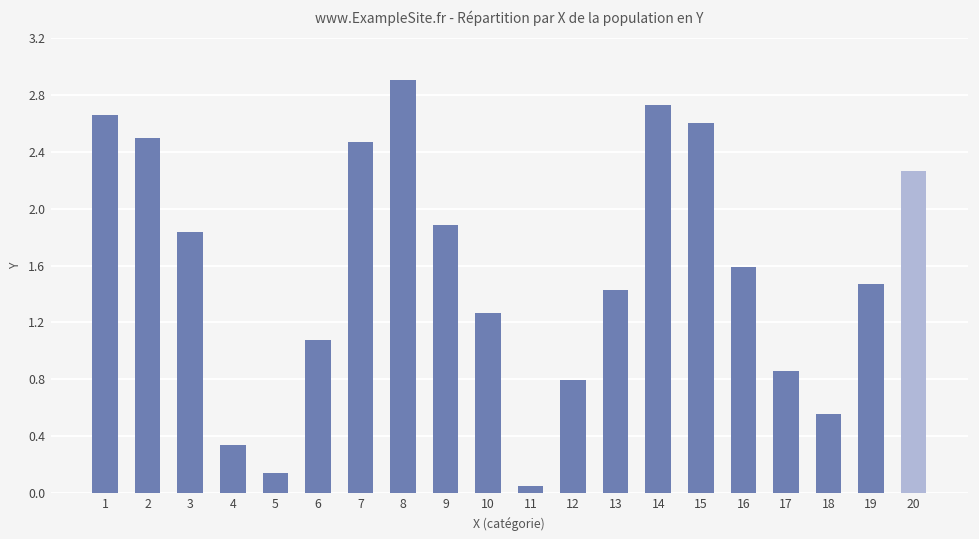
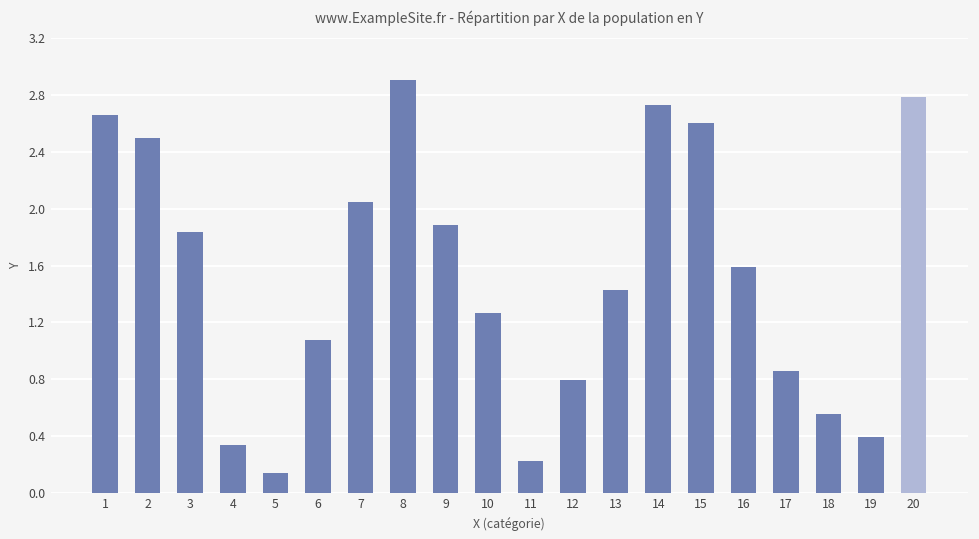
  {
    "1": 2.66,
    "2": 2.50,
    "3": 1.84,
    "4": 0.33,
    "5": 0.14,
    "6": 1.07,
-   "7": 2.47,
+   "7": 2.05,
    "8": 2.90,
    "9": 1.89,
    "10": 1.27,
-   "11": 0.05,
+   "11": 0.22,
    "12": 0.79,
    "13": 1.43,
    "14": 2.73,
    "15": 2.61,
    "16": 1.59,
    "17": 0.86,
    "18": 0.56,
-   "19": 1.47,
-   "20": 2.26
+   "19": 0.39,
+   "20": 2.78
  }
